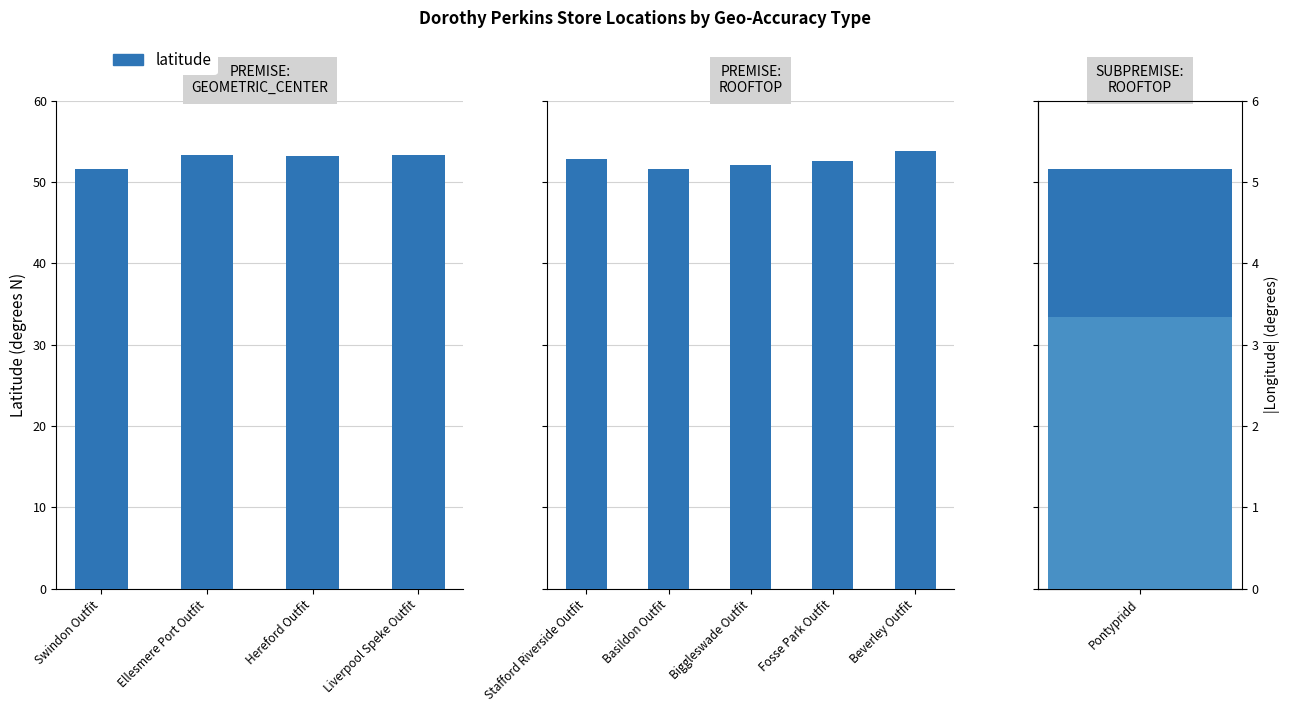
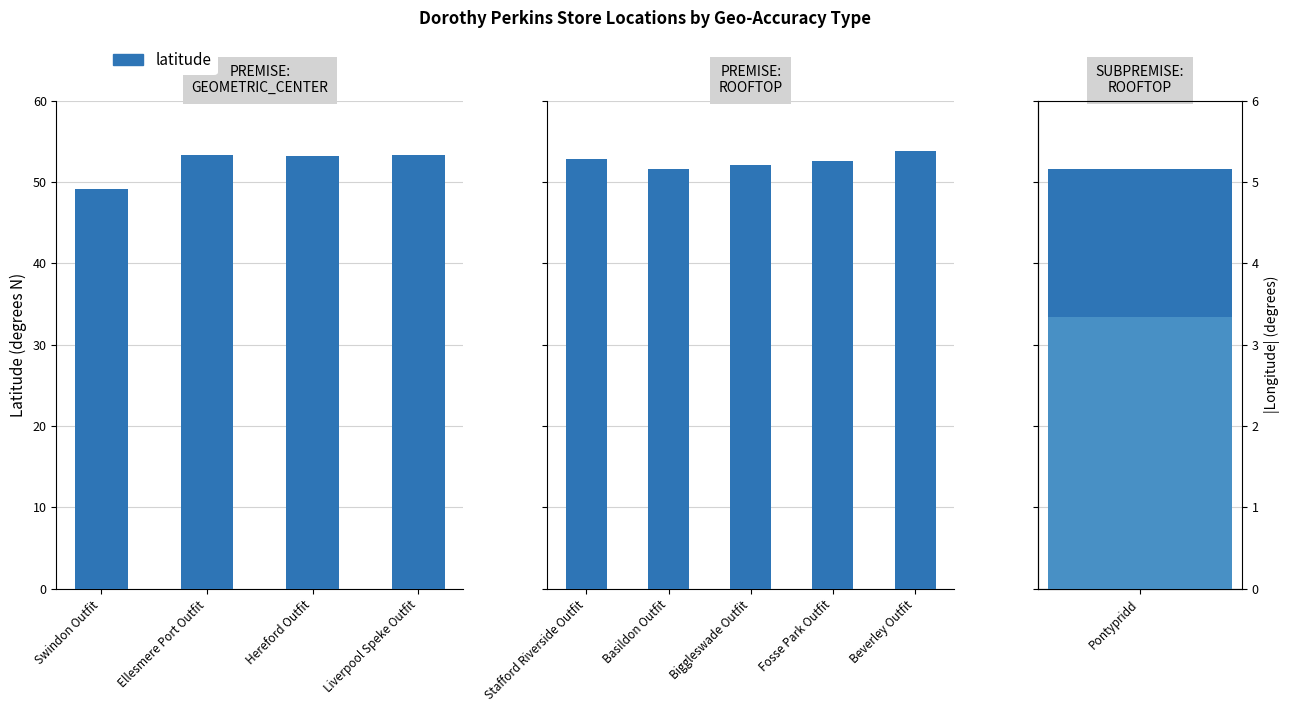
  {
    "PREMISE: GEOMETRIC_CENTER": {
-     "Swindon Outfit": 52,
+     "Swindon Outfit": 49,
      "Ellesmere Port Outfit": 53,
      "Hereford Outfit": 53,
      "Liverpool Speke Outfit": 53
    }
  }
